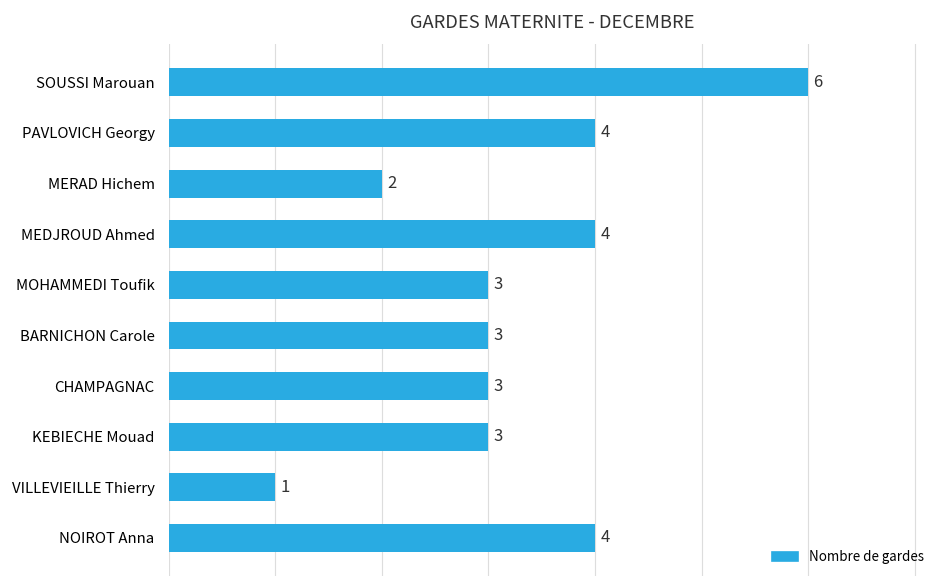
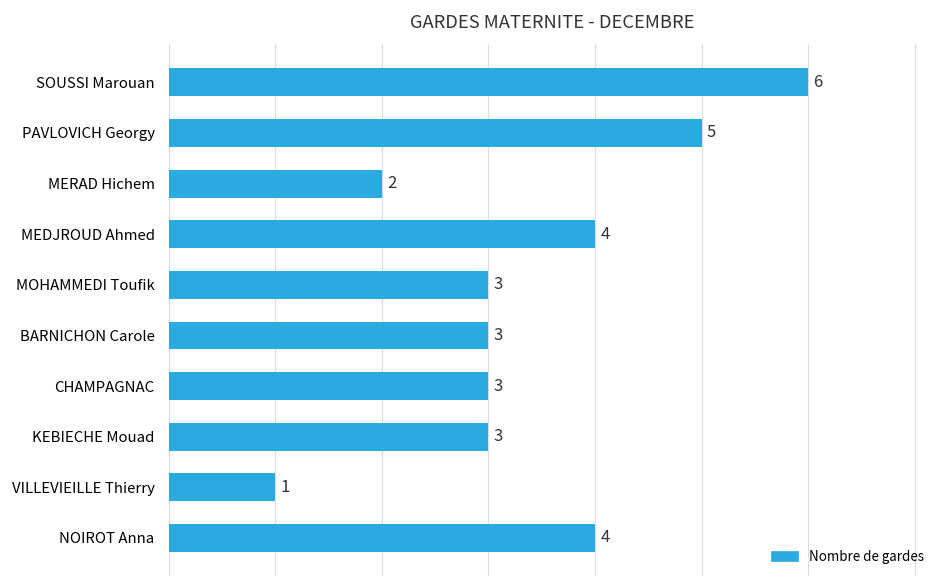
  {
    "SOUSSI Marouan": 6,
-   "PAVLOVICH Georgy": 4,
+   "PAVLOVICH Georgy": 5,
    "MERAD Hichem": 2,
    "MEDJROUD Ahmed": 4,
    "MOHAMMEDI Toufik": 3,
    "BARNICHON Carole": 3,
    "CHAMPAGNAC": 3,
    "KEBIECHE Mouad": 3,
    "VILLEVIEILLE Thierry": 1,
    "NOIROT Anna": 4
  }
